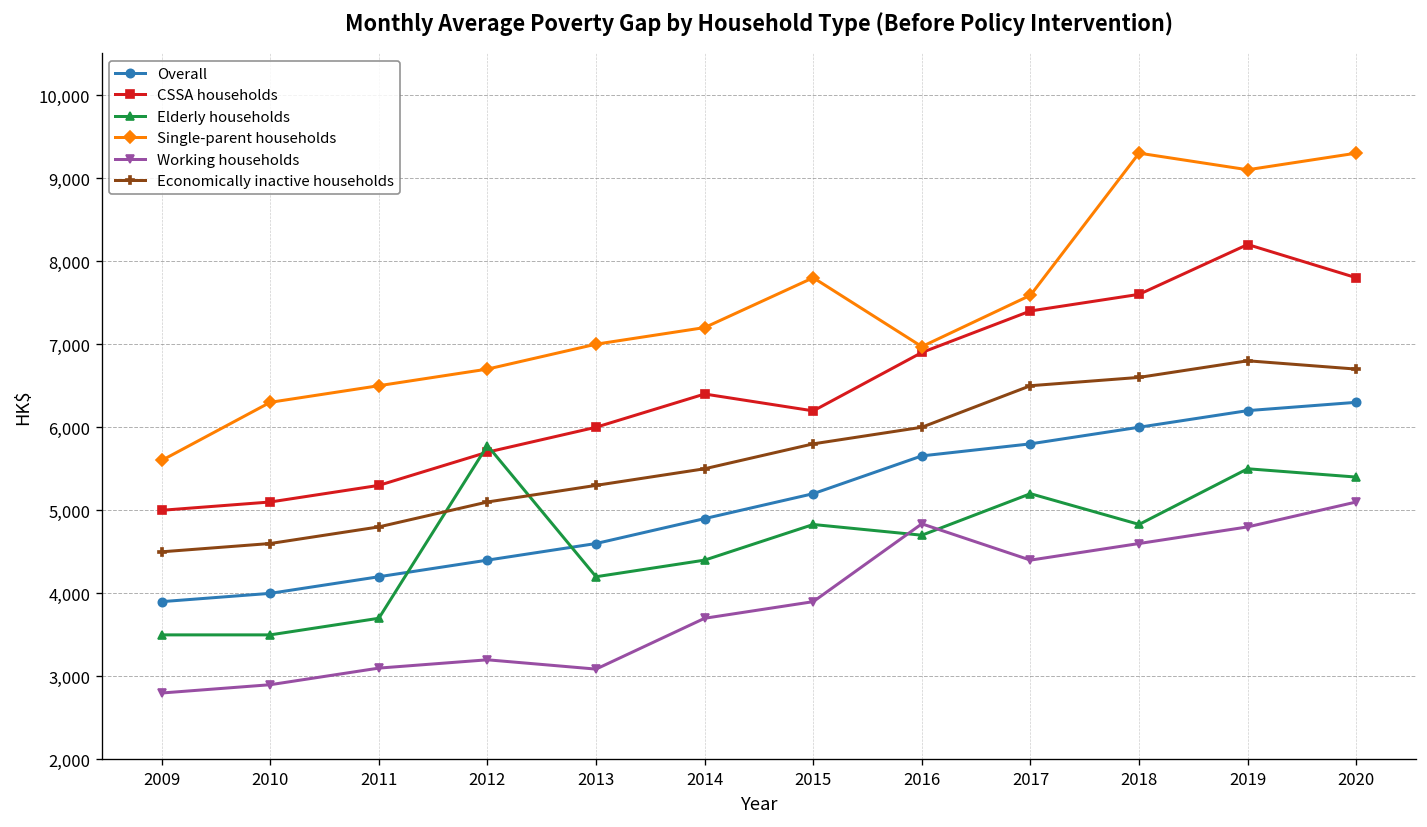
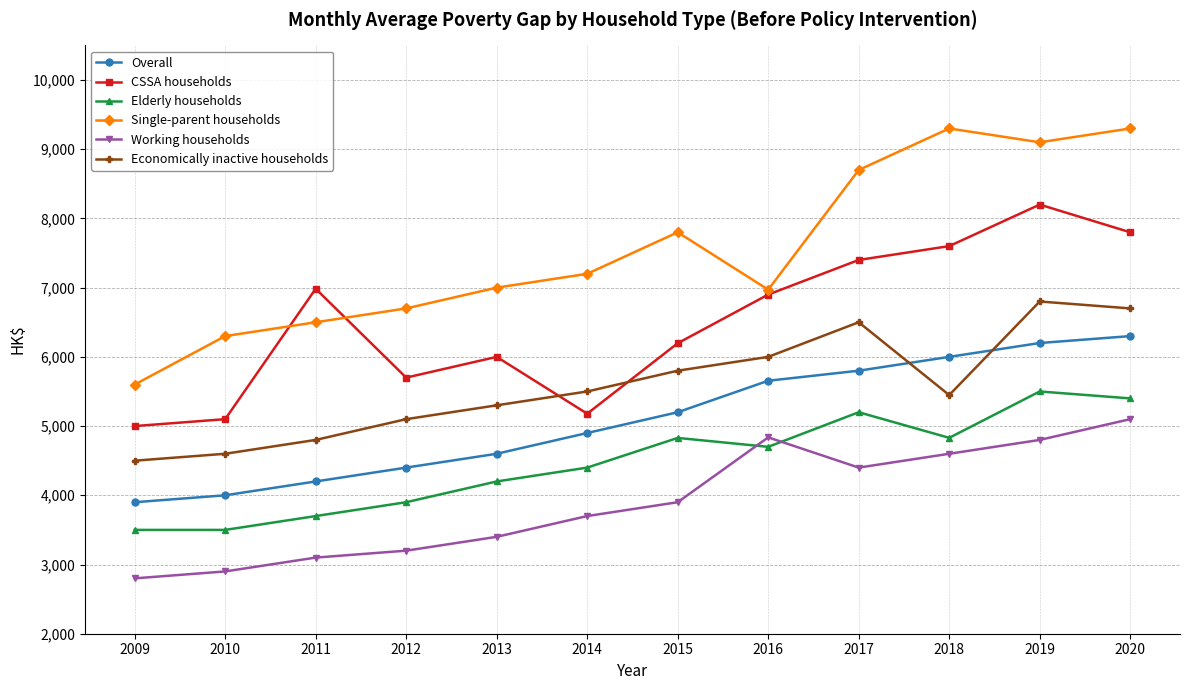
  {
    "Overall": {
      "2009": "3,900",
      "2010": "4,000",
      "2011": "4,200",
      "2012": "4,400",
      "2013": "4,600",
      "2014": "4,900",
      "2015": "5,200",
      "2016": "5,700",
      "2017": "5,800",
      "2018": "6,000",
      "2019": "6,200",
      "2020": "6,300"
    },
    "CSSA households": {
      "2009": "5,000",
      "2010": "5,100",
-     "2011": "5,300",
+     "2011": "7,000",
      "2012": "5,700",
      "2013": "6,000",
-     "2014": "6,400",
+     "2014": "5,200",
      "2015": "6,200",
      "2016": "6,900",
      "2017": "7,400",
      "2018": "7,600",
      "2019": "8,200",
      "2020": "7,800"
    },
    "Elderly households": {
      "2009": "3,500",
      "2010": "3,500",
      "2011": "3,700",
-     "2012": "5,800",
+     "2012": "3,900",
      "2013": "4,200",
      "2014": "4,400",
      "2015": "4,800",
      "2016": "4,700",
      "2017": "5,200",
      "2018": "4,800",
      "2019": "5,500",
      "2020": "5,400"
    },
    "Single-parent households": {
      "2009": "5,600",
      "2010": "6,300",
      "2011": "6,500",
      "2012": "6,700",
      "2013": "7,000",
      "2014": "7,200",
      "2015": "7,800",
      "2016": "7,000",
-     "2017": "7,600",
+     "2017": "8,700",
      "2018": "9,300",
      "2019": "9,100",
      "2020": "9,300"
    },
    "Working households": {
      "2009": "2,800",
      "2010": "2,900",
      "2011": "3,100",
      "2012": "3,200",
-     "2013": "3,100",
+     "2013": "3,400",
      "2014": "3,700",
      "2015": "3,900",
      "2016": "4,800",
      "2017": "4,400",
      "2018": "4,600",
      "2019": "4,800",
      "2020": "5,100"
    },
    "Economically inactive households": {
      "2009": "4,500",
      "2010": "4,600",
      "2011": "4,800",
      "2012": "5,100",
      "2013": "5,300",
      "2014": "5,500",
      "2015": "5,800",
      "2016": "6,000",
      "2017": "6,500",
-     "2018": "6,600",
+     "2018": "5,400",
      "2019": "6,800",
      "2020": "6,700"
    }
  }
